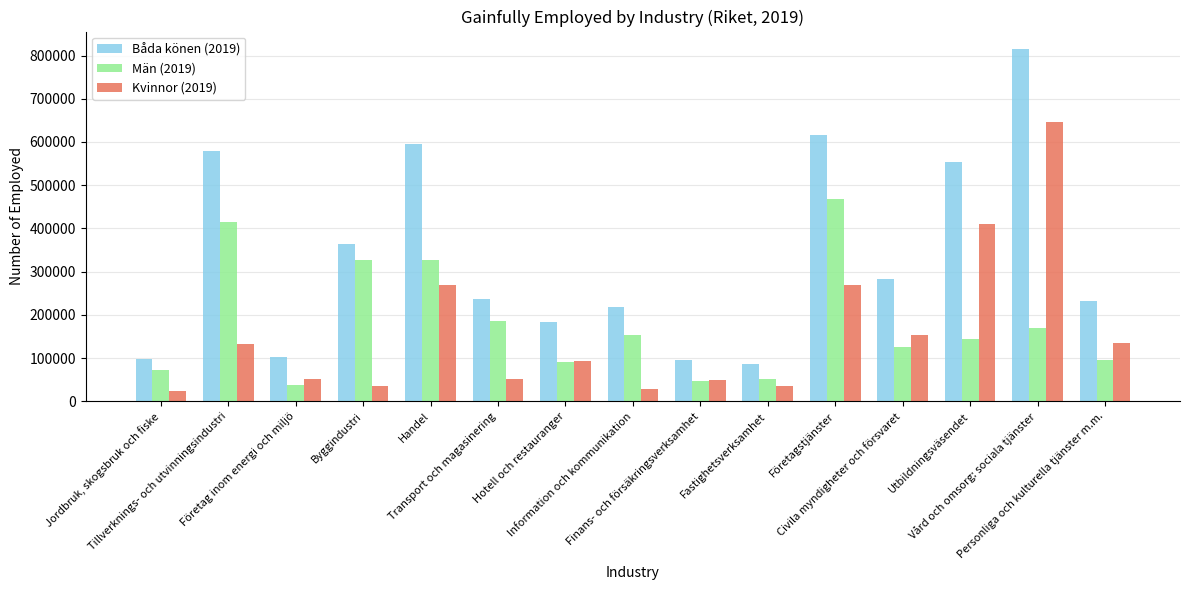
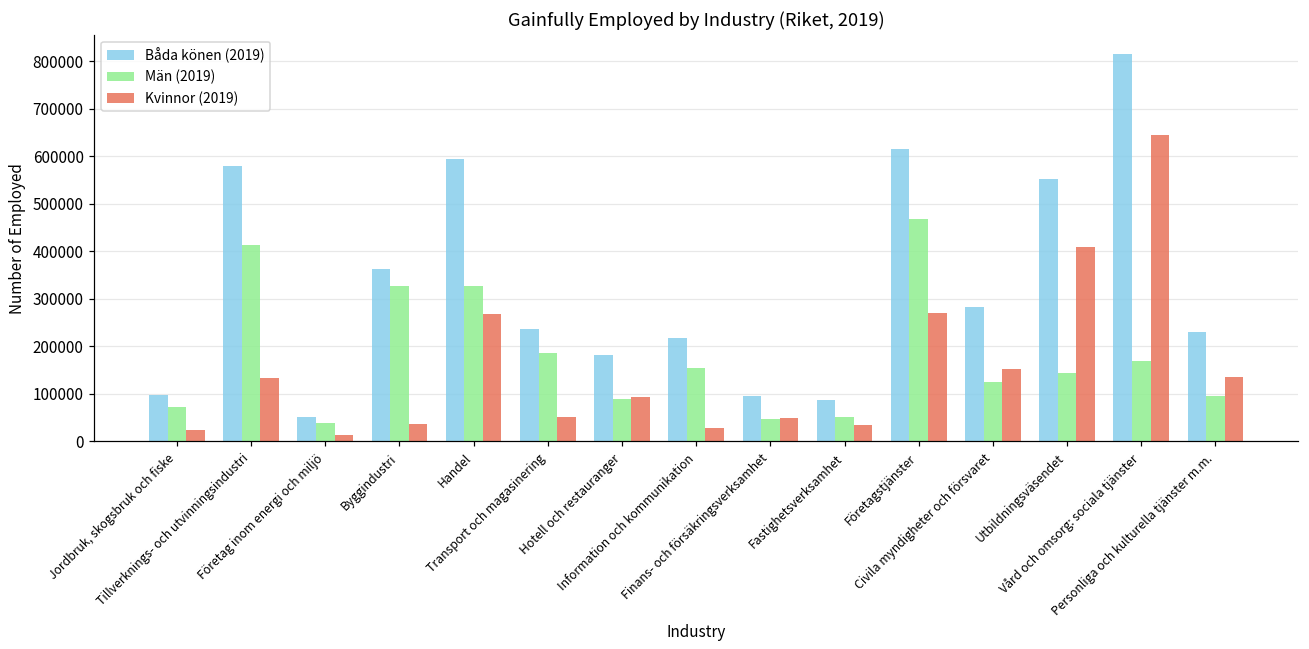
  {
    "Båda könen (2019)": {
      "Jordbruk, skogsbruk och fiske": 100000,
      "Tillverknings- och utvinningsindustri": 580000,
-     "Företag inom energi och miljö": 100000,
+     "Företag inom energi och miljö": 50000,
      "Byggindustri": 360000,
      "Handel": 590000,
      "Transport och magasinering": 240000,
      "Hotell och restauranger": 180000,
      "Information och kommunikation": 220000,
      "Finans- och försäkringsverksamhet": 100000,
      "Fastighetsverksamhet": 90000,
      "Företagstjänster": 620000,
      "Civila myndigheter och försvaret": 280000,
      "Utbildningsväsendet": 550000,
      "Vård och omsorg: sociala tjänster": 810000,
      "Personliga och kulturella tjänster m.m.": 230000
    },
    "Män (2019)": {
      "Jordbruk, skogsbruk och fiske": 70000,
      "Tillverknings- och utvinningsindustri": 410000,
      "Företag inom energi och miljö": 40000,
      "Byggindustri": 330000,
      "Handel": 330000,
      "Transport och magasinering": 190000,
      "Hotell och restauranger": 90000,
      "Information och kommunikation": 150000,
      "Finans- och försäkringsverksamhet": 50000,
      "Fastighetsverksamhet": 50000,
      "Företagstjänster": 470000,
      "Civila myndigheter och försvaret": 130000,
      "Utbildningsväsendet": 140000,
      "Vård och omsorg: sociala tjänster": 170000,
      "Personliga och kulturella tjänster m.m.": 100000
    },
    "Kvinnor (2019)": {
      "Jordbruk, skogsbruk och fiske": 20000,
      "Tillverknings- och utvinningsindustri": 130000,
-     "Företag inom energi och miljö": 50000,
+     "Företag inom energi och miljö": 10000,
      "Byggindustri": 40000,
      "Handel": 270000,
      "Transport och magasinering": 50000,
      "Hotell och restauranger": 90000,
      "Information och kommunikation": 30000,
      "Finans- och försäkringsverksamhet": 50000,
      "Fastighetsverksamhet": 30000,
      "Företagstjänster": 270000,
      "Civila myndigheter och försvaret": 150000,
      "Utbildningsväsendet": 410000,
      "Vård och omsorg: sociala tjänster": 650000,
      "Personliga och kulturella tjänster m.m.": 140000
    }
  }
